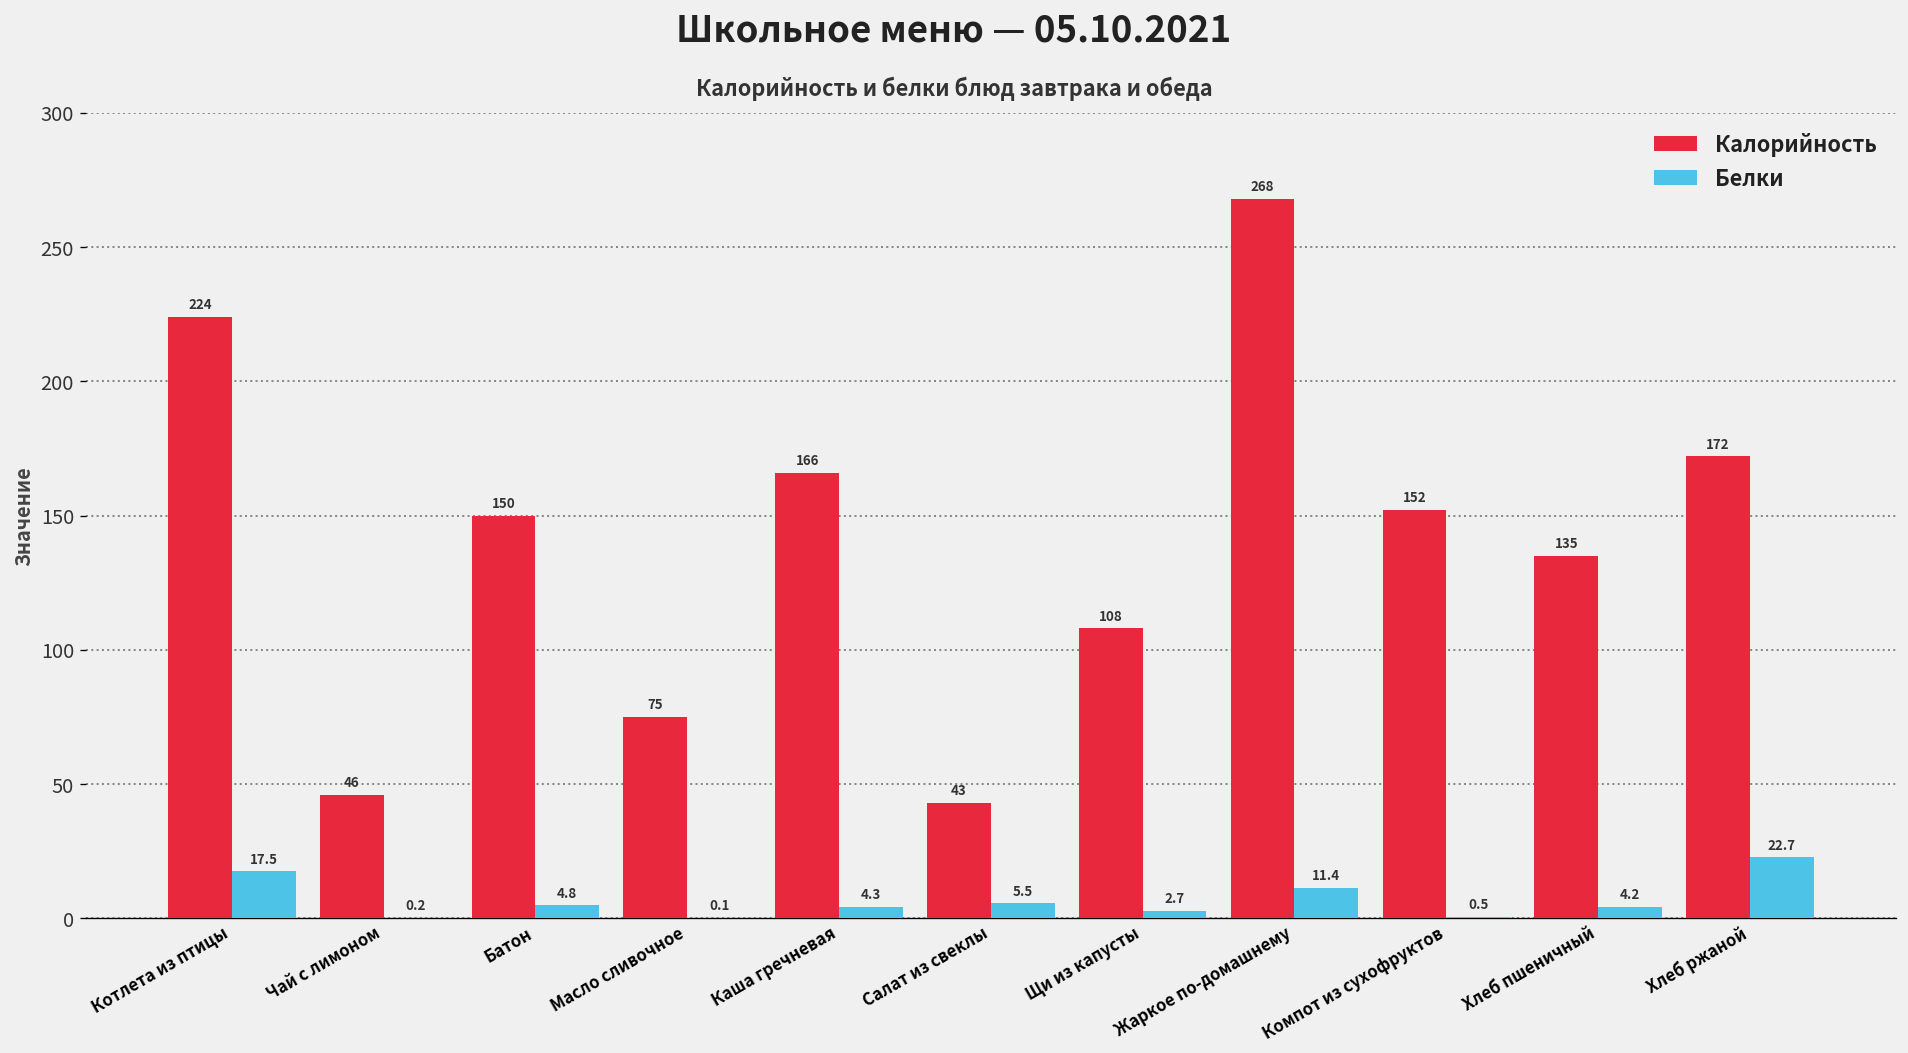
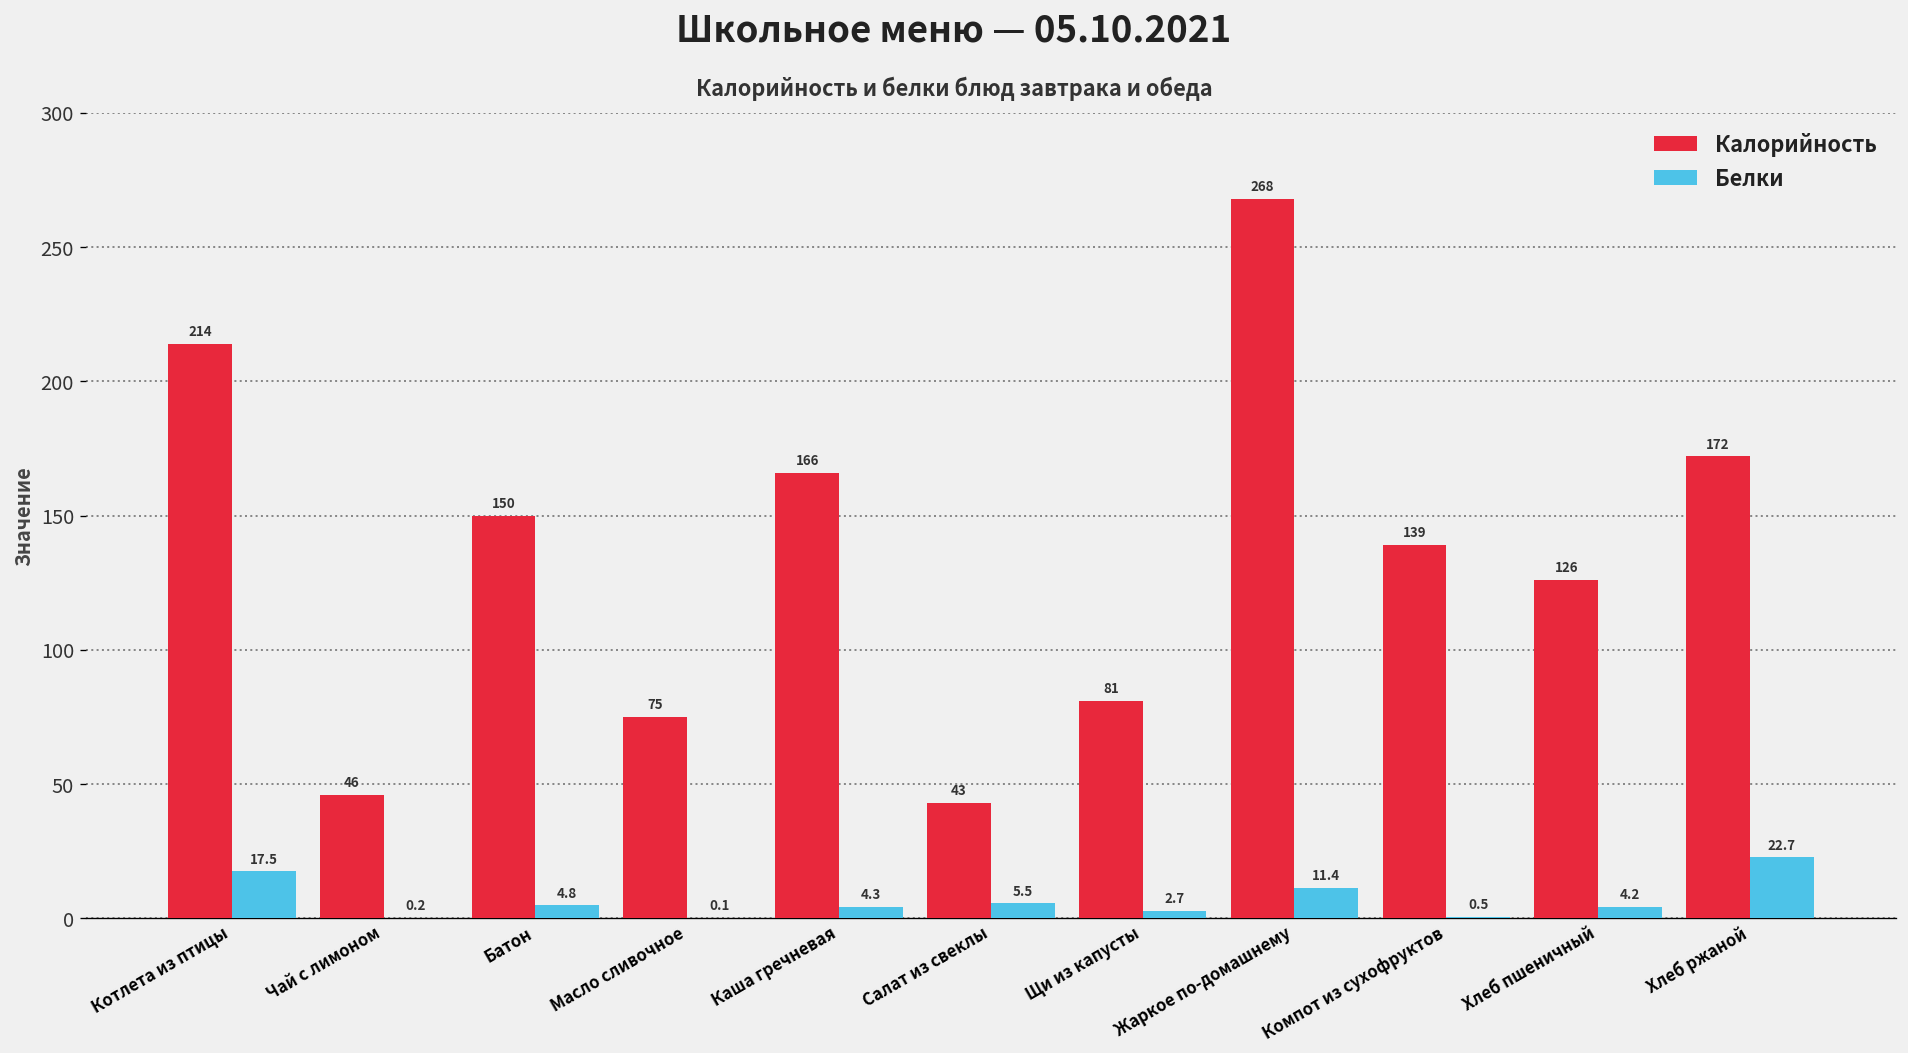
  {
    "Калорийность": {
-     "Котлета из птицы": 224,
+     "Котлета из птицы": 214,
      "Чай с лимоном": 46,
      "Батон": 150,
      "Масло сливочное": 75,
      "Каша гречневая": 166,
      "Салат из свеклы": 43,
-     "Щи из капусты": 108,
+     "Щи из капусты": 81,
      "Жаркое по-домашнему": 268,
-     "Компот из сухофруктов": 152,
-     "Хлеб пшеничный": 135,
+     "Компот из сухофруктов": 139,
+     "Хлеб пшеничный": 126,
      "Хлеб ржаной": 172
    },
    "Белки": {
      "Котлета из птицы": 17.5,
      "Чай с лимоном": 0.2,
      "Батон": 4.8,
      "Масло сливочное": 0.1,
      "Каша гречневая": 4.3,
      "Салат из свеклы": 5.5,
      "Щи из капусты": 2.7,
      "Жаркое по-домашнему": 11.4,
      "Компот из сухофруктов": 0.5,
      "Хлеб пшеничный": 4.2,
      "Хлеб ржаной": 22.7
    }
  }
